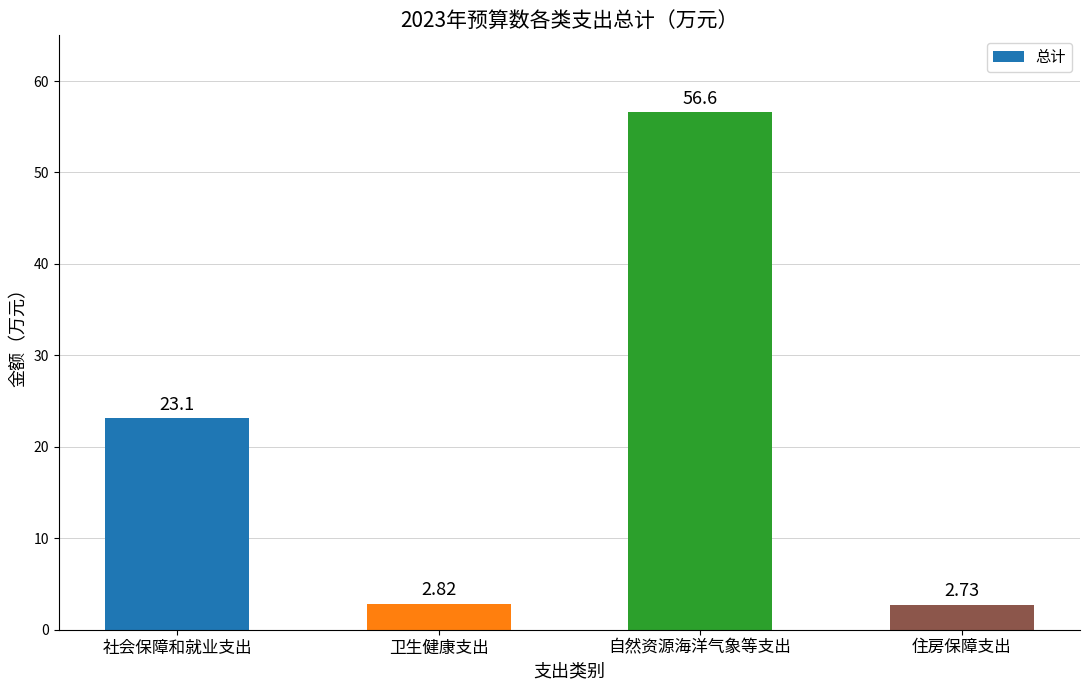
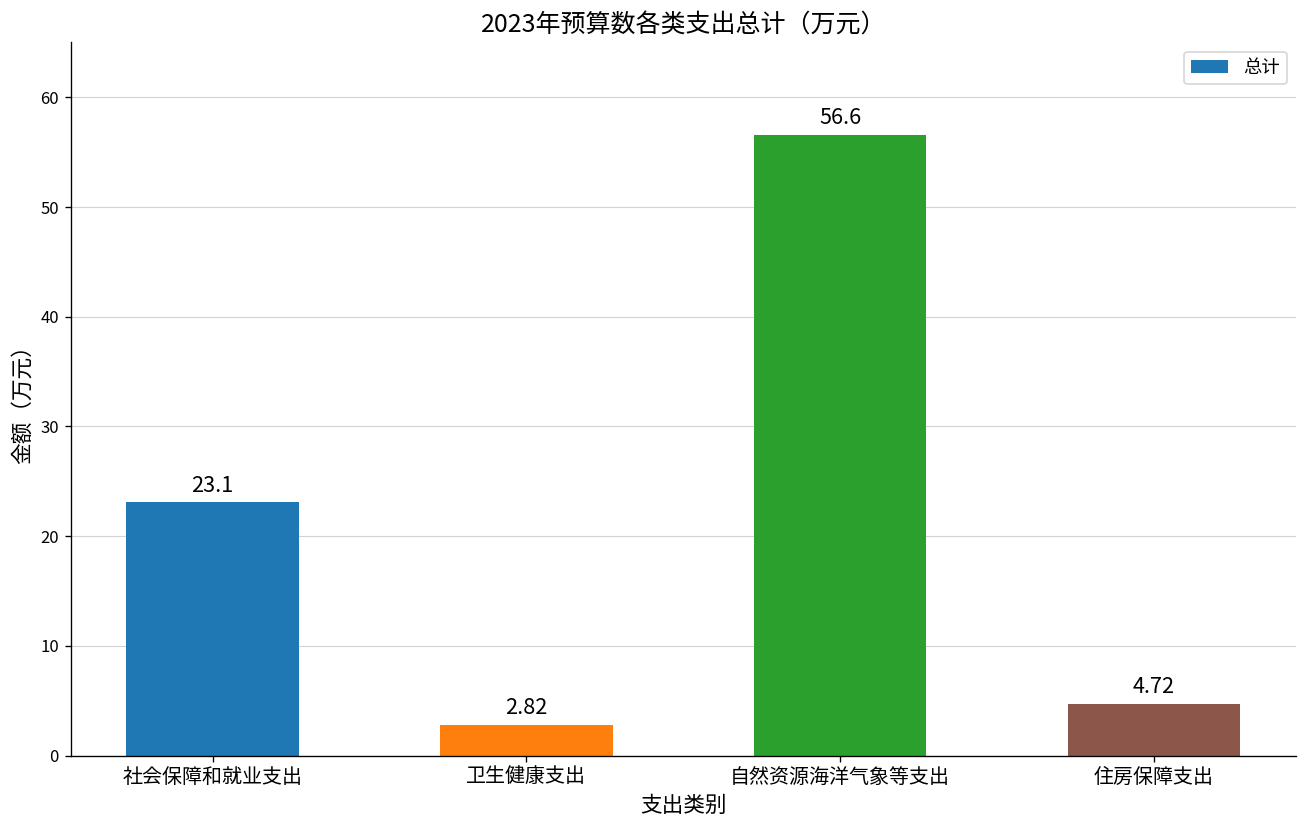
  {
    "社会保障和就业支出": 23.1,
    "卫生健康支出": 2.82,
    "自然资源海洋气象等支出": 56.6,
-   "住房保障支出": 2.73
+   "住房保障支出": 4.72
  }
